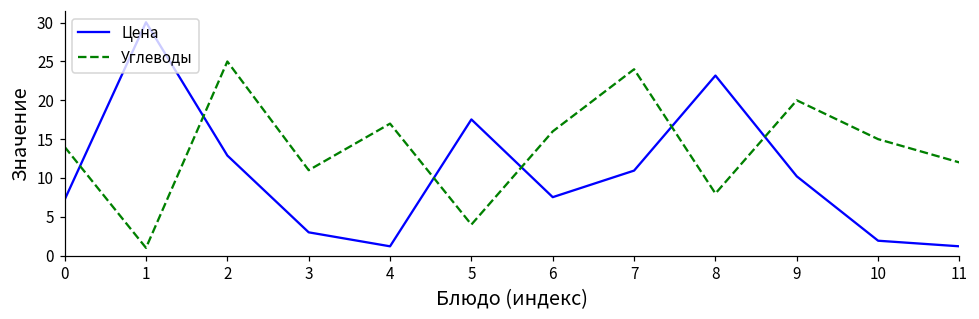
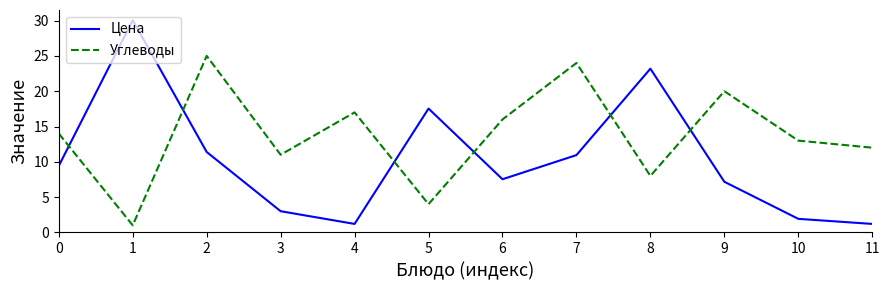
  {
    "Цена": {
-     "0": 7,
-     "2": 13,
+     "0": 9,
+     "2": 11,
      "3": 3,
      "4": 1,
      "5": 18,
      "6": 8,
      "7": 11,
      "8": 23,
-     "9": 10,
+     "9": 7,
      "10": 2,
      "11": 1
    },
    "Углеводы": {
      "0": 14,
      "1": 1,
      "2": 25,
      "3": 11,
      "4": 17,
      "5": 4,
      "6": 16,
      "7": 24,
      "8": 8,
      "9": 20,
-     "10": 15,
+     "10": 13,
      "11": 12
    }
  }
